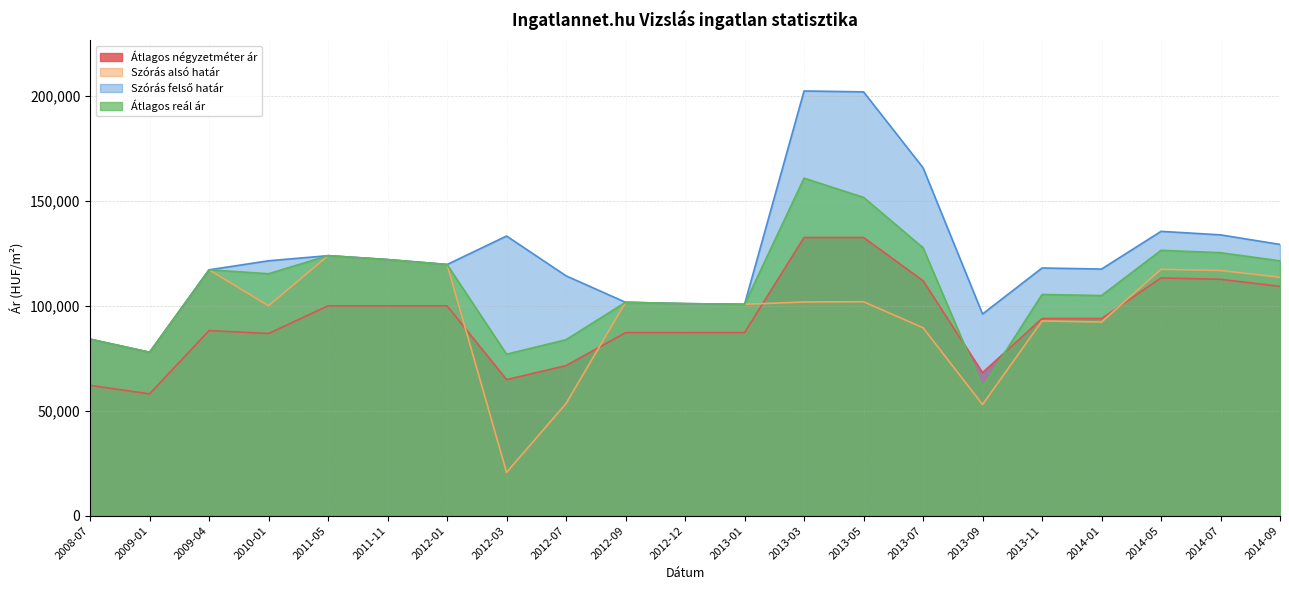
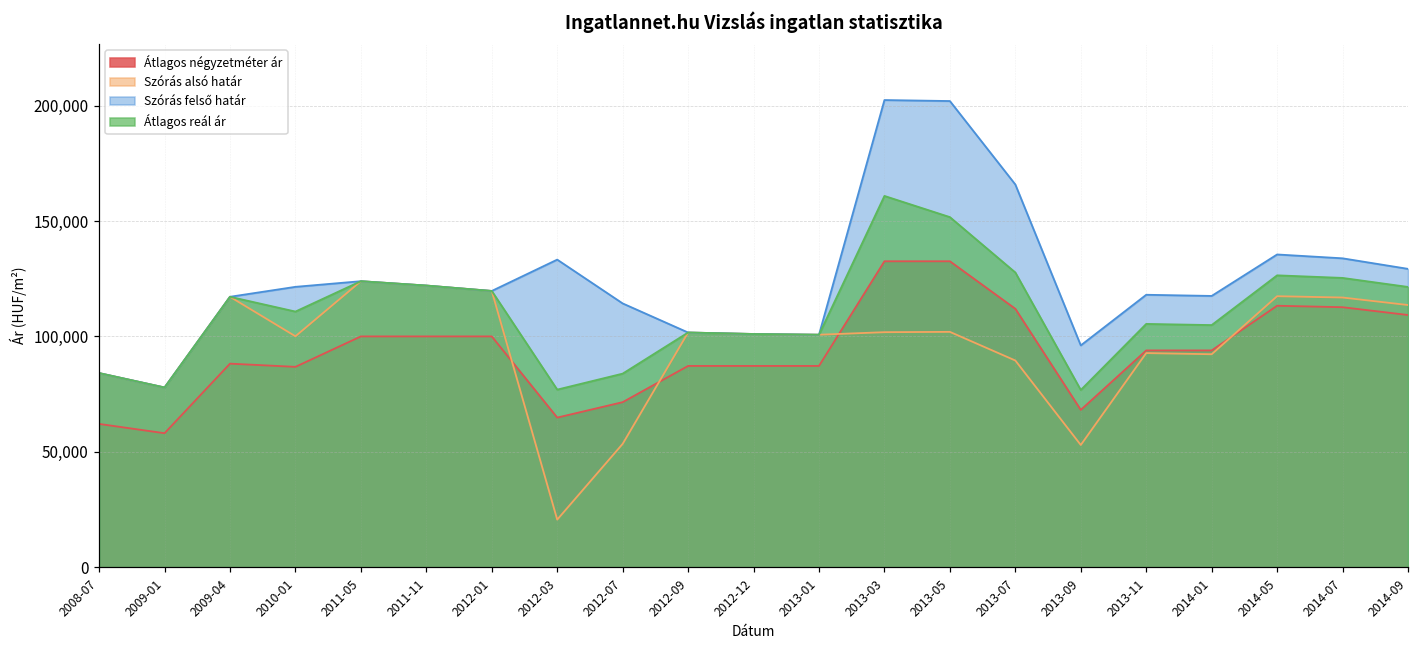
  {
    "Átlagos négyzetméter ár": {
      "2008-07": "62,000",
      "2009-01": "58,000",
      "2009-04": "88,000",
      "2010-01": "87,000",
      "2011-05": "100,000",
      "2011-11": "100,000",
      "2012-01": "100,000",
      "2012-03": "65,000",
      "2012-07": "72,000",
      "2012-09": "87,000",
      "2012-12": "87,000",
      "2013-01": "87,000",
      "2013-03": "133,000",
      "2013-05": "133,000",
      "2013-07": "112,000",
      "2013-09": "68,000",
      "2014-01": "94,000",
      "2014-05": "113,000",
      "2014-07": "113,000",
      "2014-09": "109,000"
    },
    "Szórás alsó határ": {
      "2010-01": "100,000",
      "2012-03": "21,000",
      "2012-07": "53,000",
      "2013-03": "102,000",
      "2013-05": "102,000",
      "2013-07": "90,000",
      "2013-09": "53,000",
      "2014-01": "92,000",
      "2014-05": "117,000",
      "2014-07": "117,000",
      "2014-09": "114,000"
    },
    "Szórás felső határ": {
      "2010-01": "121,000",
      "2012-03": "133,000",
      "2012-07": "114,000",
      "2013-03": "202,000",
      "2013-05": "202,000",
      "2013-07": "166,000",
      "2013-09": "96,000",
      "2013-11": "118,000",
      "2014-01": "118,000",
      "2014-05": "135,000",
      "2014-07": "134,000",
      "2014-09": "129,000"
    },
    "Átlagos reál ár": {
-     "2010-01": "115,000",
+     "2010-01": "111,000",
      "2012-03": "77,000",
      "2012-07": "84,000",
      "2013-03": "161,000",
      "2013-05": "152,000",
      "2013-07": "128,000",
-     "2013-09": "61,000",
+     "2013-09": "77,000",
      "2013-11": "105,000",
      "2014-01": "105,000",
      "2014-05": "126,000",
      "2014-07": "125,000",
      "2014-09": "121,000"
    }
  }
